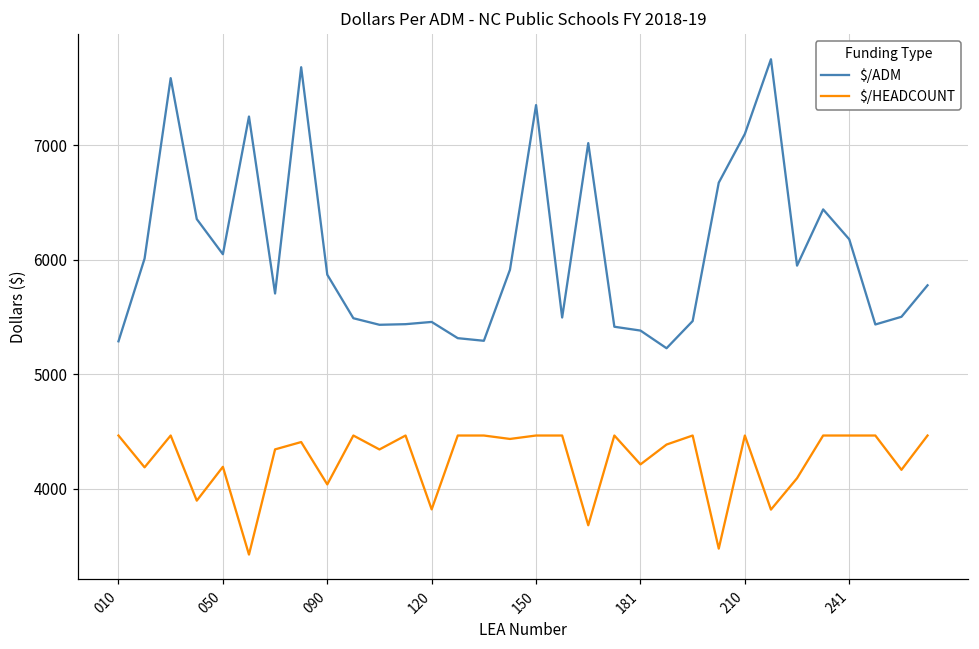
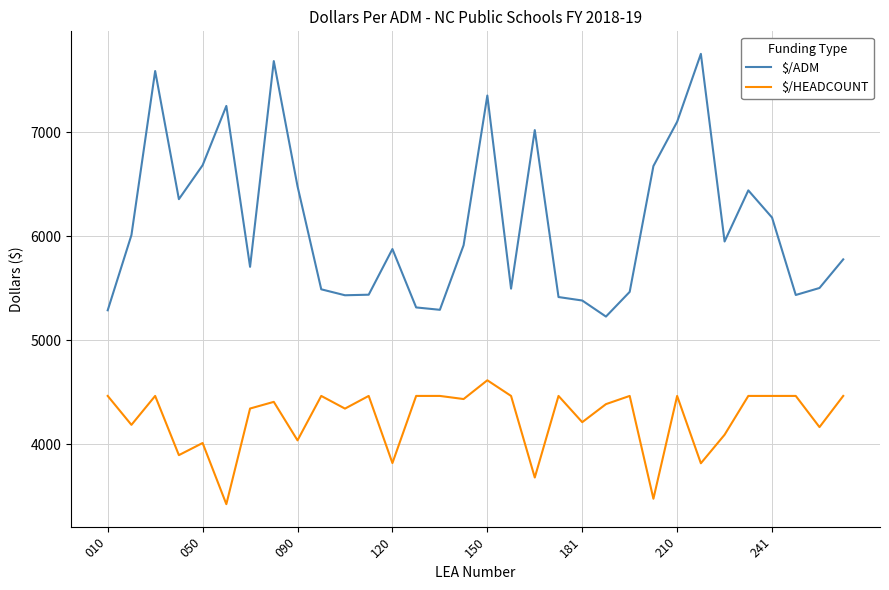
  {
    "$/ADM": {
      "010": 5290,
-     "050": 6050,
-     "090": 5870,
-     "120": 5460,
+     "050": 6680,
+     "090": 6480,
+     "120": 5880,
      "150": 7350,
      "181": 5380,
      "210": 7100,
      "241": 6180
    },
    "$/HEADCOUNT": {
      "010": 4460,
-     "050": 4190,
+     "050": 4010,
      "090": 4040,
      "120": 3820,
-     "150": 4460,
+     "150": 4610,
      "181": 4210,
      "210": 4460,
      "241": 4460
    }
  }
